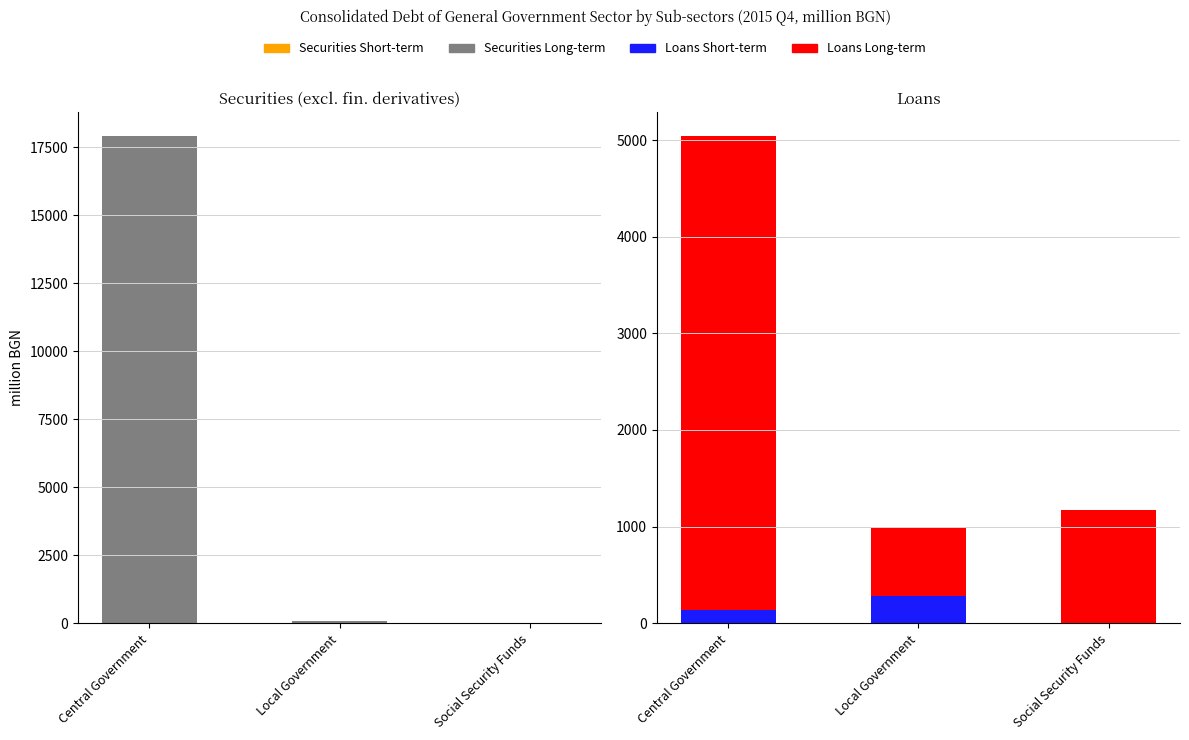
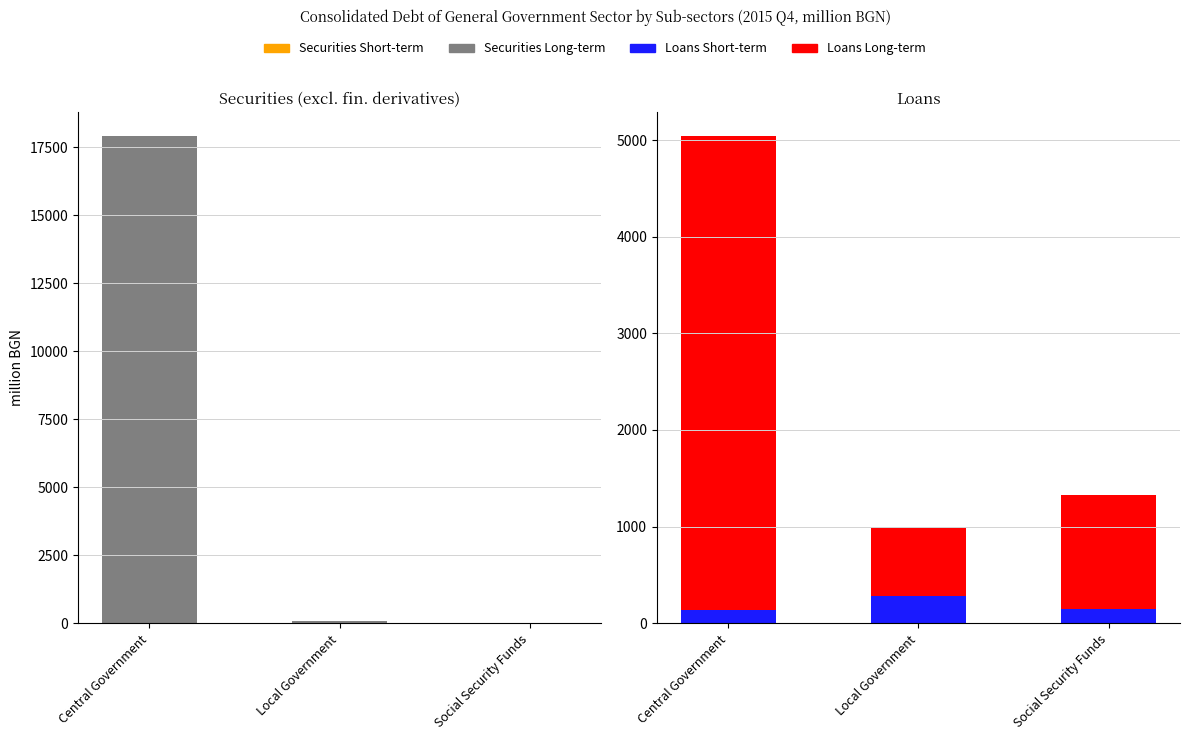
  {
    "Securities (excl. fin. derivatives)": {
      "Securities Short-term": {
        "Central Government": 0,
        "Local Government": 0,
        "Social Security Funds": 0
      },
      "Securities Long-term": {
        "Central Government": 17900,
        "Local Government": 100,
        "Social Security Funds": 0
      }
    },
    "Loans": {
      "Loans Short-term": {
        "Central Government": 100,
        "Local Government": 300,
-       "Social Security Funds": 0
+       "Social Security Funds": 100
      },
      "Loans Long-term": {
        "Central Government": 4900,
        "Local Government": 700,
        "Social Security Funds": 1200
      }
    }
  }
